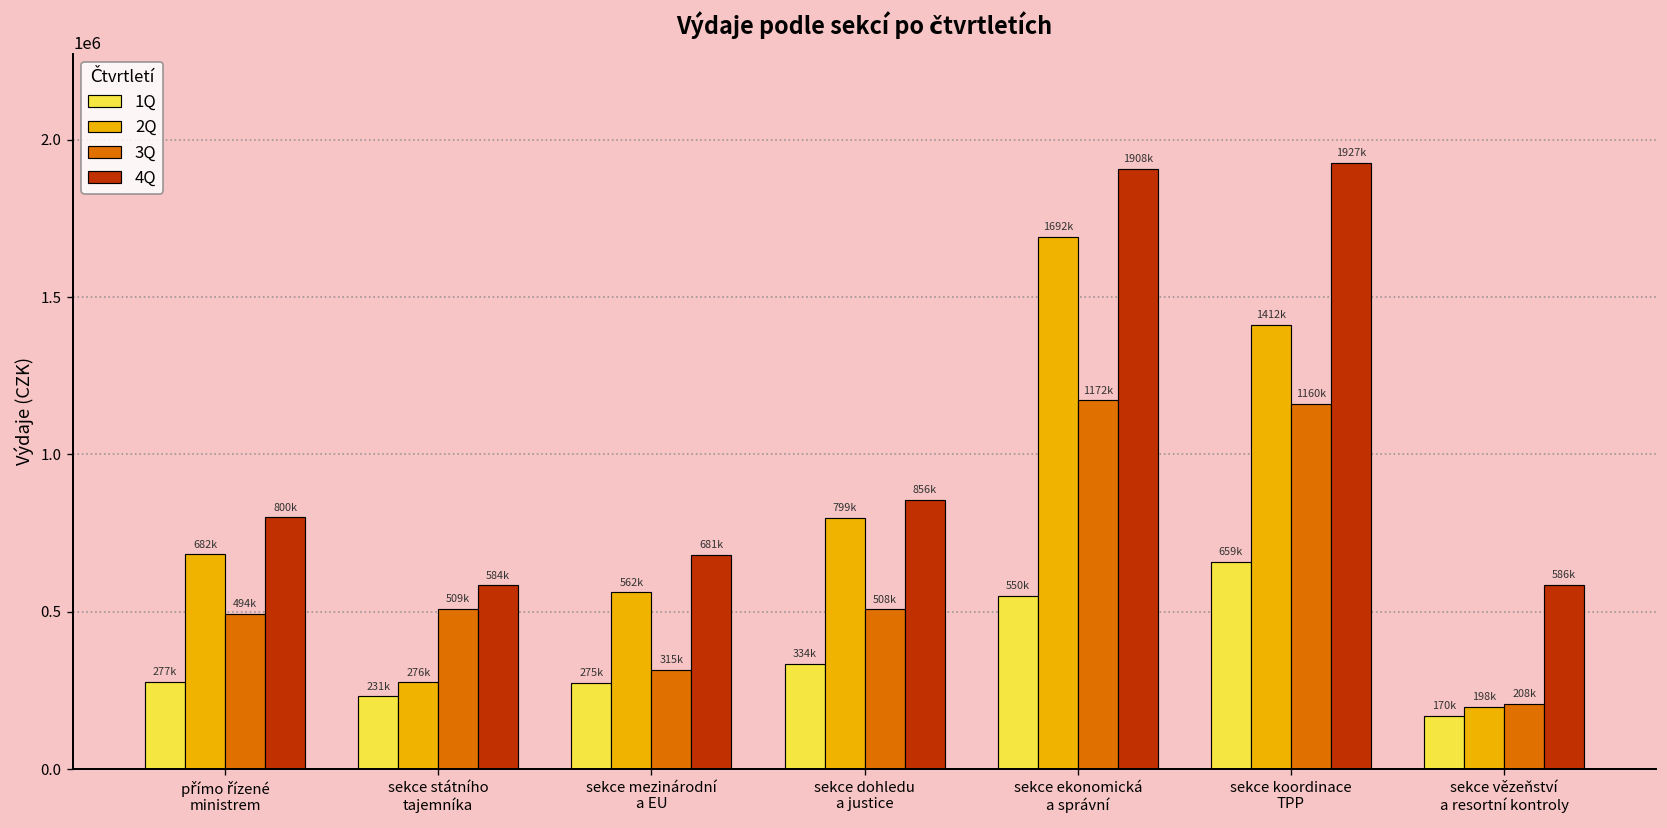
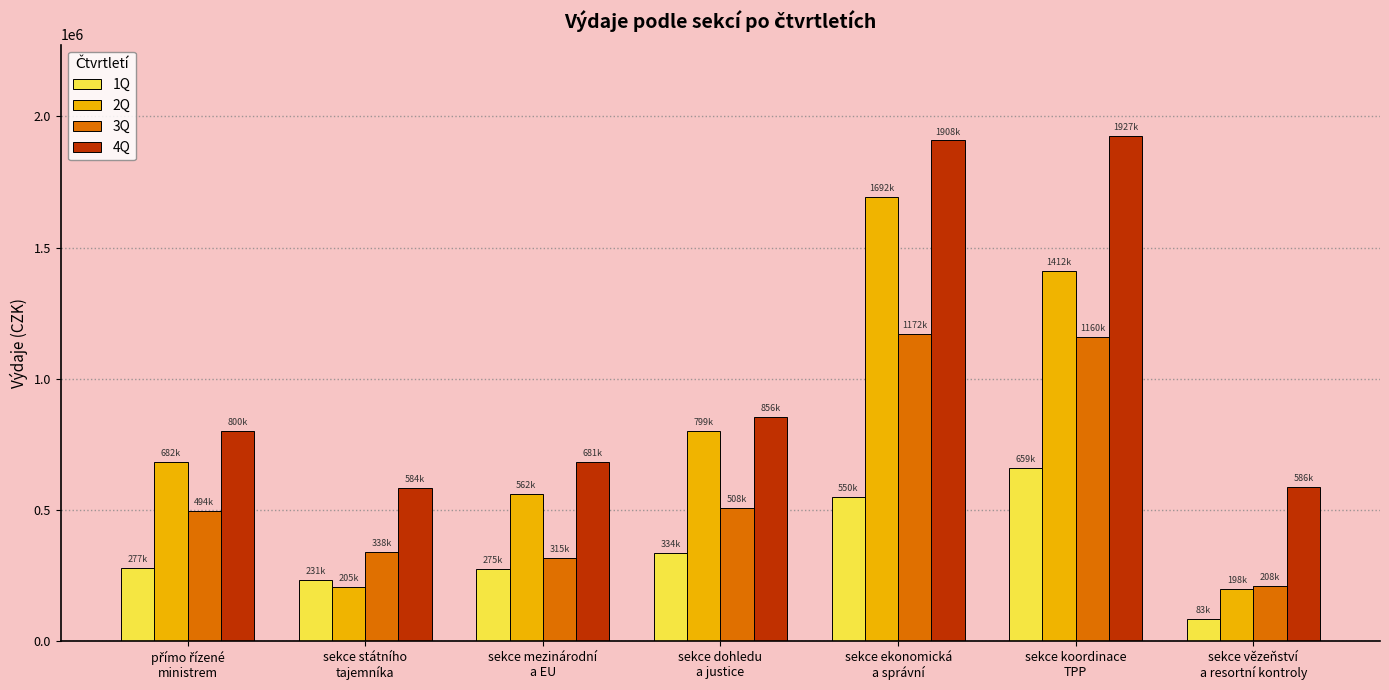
  {
    "1Q": {
      "přímo řízené ministrem": "277k",
      "sekce státního tajemníka": "231k",
      "sekce mezinárodní a EU": "275k",
      "sekce dohledu a justice": "334k",
      "sekce ekonomická a správní": "550k",
      "sekce koordinace TPP": "659k",
-     "sekce vězeňství a resortní kontroly": "170k"
+     "sekce vězeňství a resortní kontroly": "83k"
    },
    "2Q": {
      "přímo řízené ministrem": "682k",
-     "sekce státního tajemníka": "276k",
+     "sekce státního tajemníka": "205k",
      "sekce mezinárodní a EU": "562k",
      "sekce dohledu a justice": "799k",
      "sekce ekonomická a správní": "1692k",
      "sekce koordinace TPP": "1412k",
      "sekce vězeňství a resortní kontroly": "198k"
    },
    "3Q": {
      "přímo řízené ministrem": "494k",
-     "sekce státního tajemníka": "509k",
+     "sekce státního tajemníka": "338k",
      "sekce mezinárodní a EU": "315k",
      "sekce dohledu a justice": "508k",
      "sekce ekonomická a správní": "1172k",
      "sekce koordinace TPP": "1160k",
      "sekce vězeňství a resortní kontroly": "208k"
    },
    "4Q": {
      "přímo řízené ministrem": "800k",
      "sekce státního tajemníka": "584k",
      "sekce mezinárodní a EU": "681k",
      "sekce dohledu a justice": "856k",
      "sekce ekonomická a správní": "1908k",
      "sekce koordinace TPP": "1927k",
      "sekce vězeňství a resortní kontroly": "586k"
    }
  }
